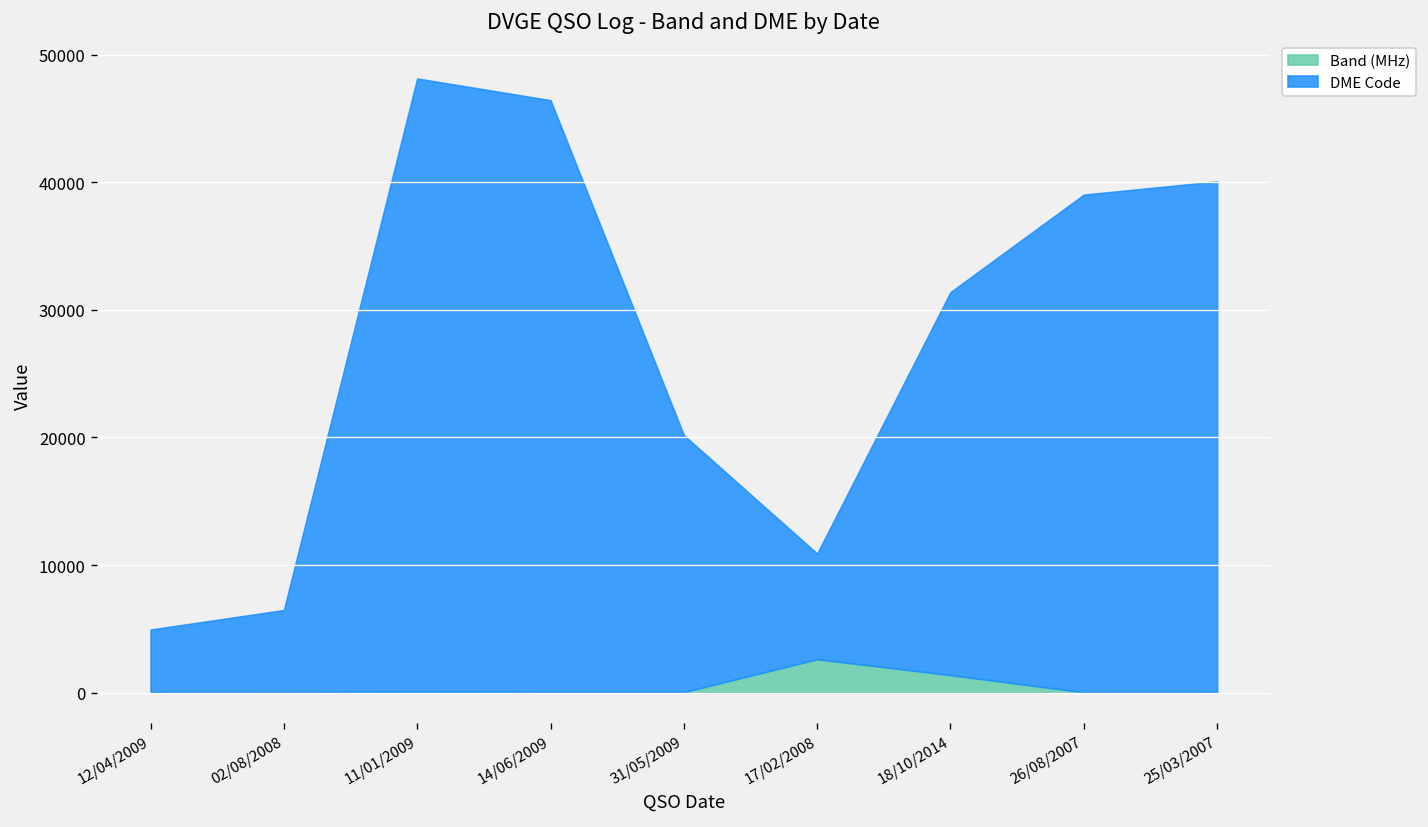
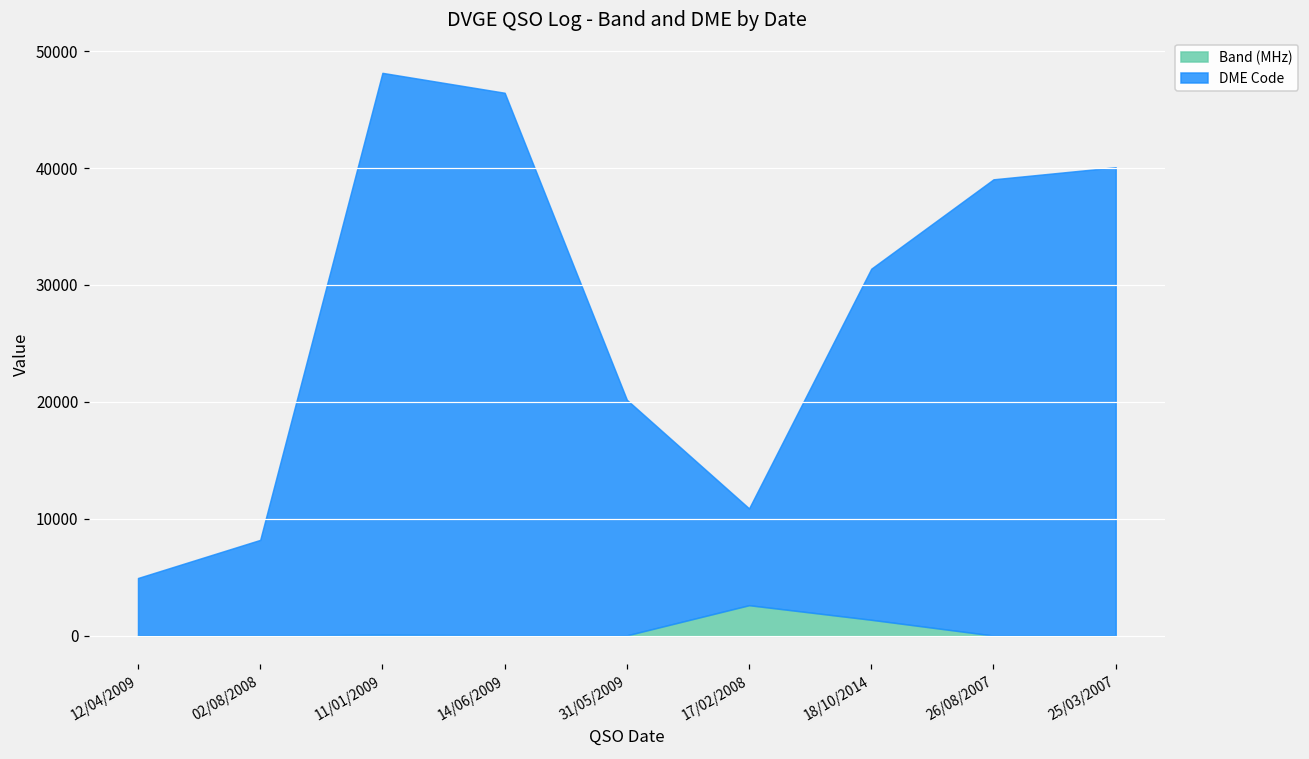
  {
    "Band (MHz)": {
      "17/02/2008": 2600,
      "18/10/2014": 1400
    },
    "DME Code": {
      "12/04/2009": 4900,
-     "02/08/2008": 6500,
+     "02/08/2008": 8200,
      "11/01/2009": 48100,
      "14/06/2009": 46400,
      "31/05/2009": 20100,
      "17/02/2008": 8300,
      "18/10/2014": 30000,
      "26/08/2007": 39000,
      "25/03/2007": 40000
    }
  }
